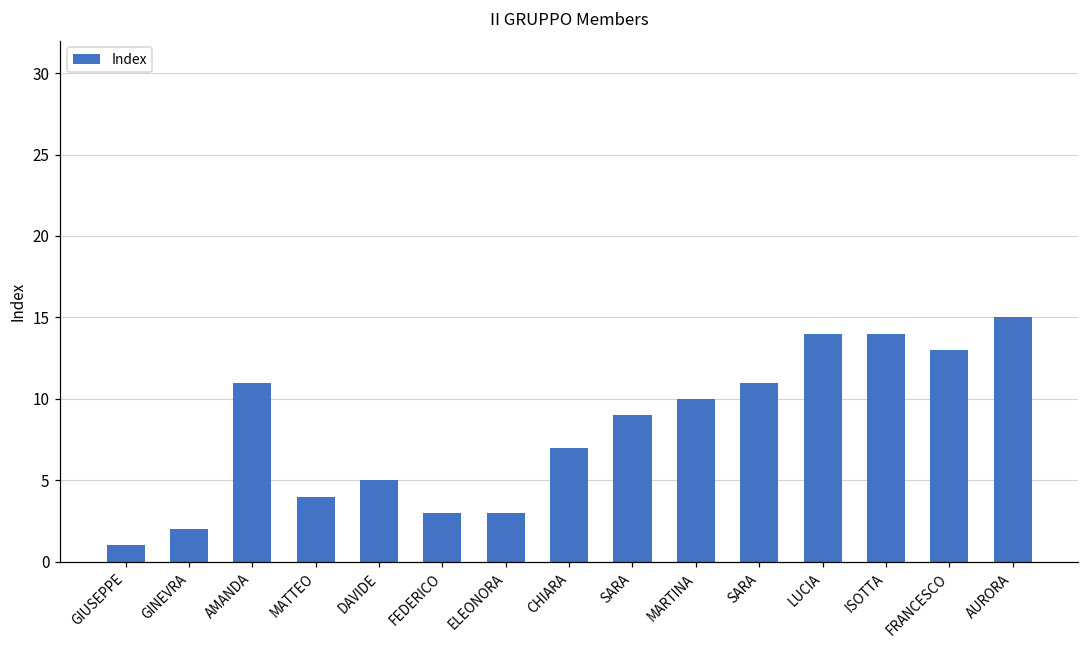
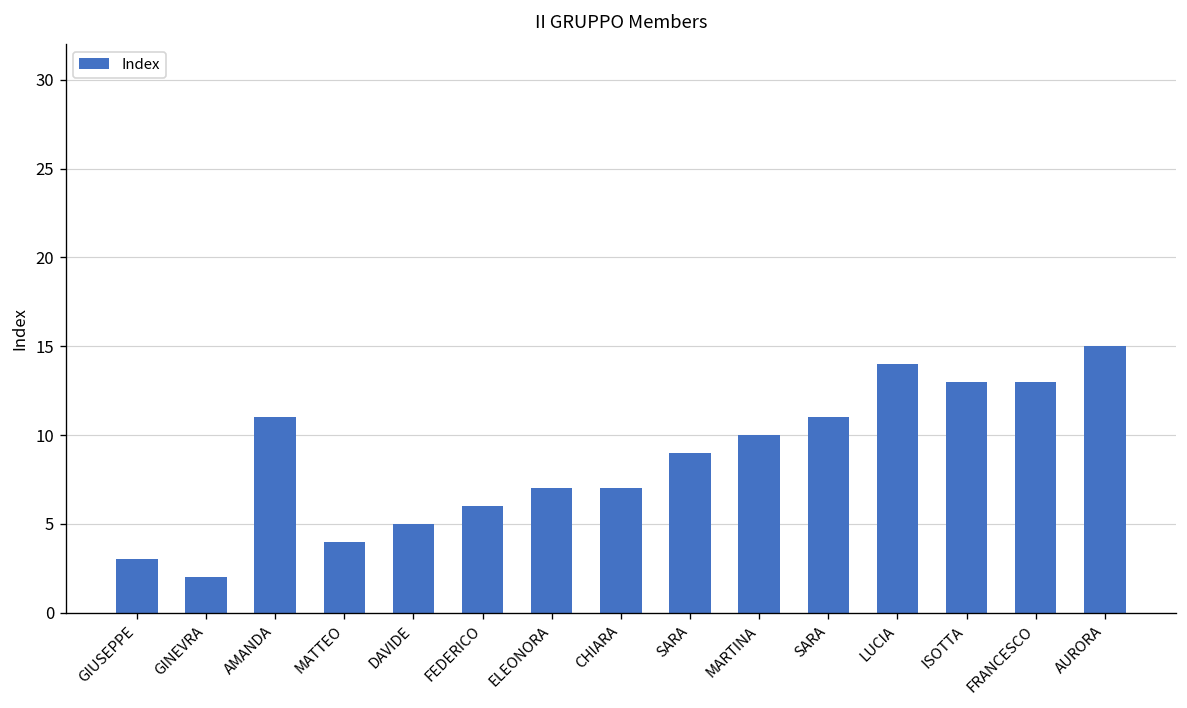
  {
-   "GIUSEPPE": 1,
+   "GIUSEPPE": 3,
    "GINEVRA": 2,
    "AMANDA": 11,
    "MATTEO": 4,
    "DAVIDE": 5,
-   "FEDERICO": 3,
-   "ELEONORA": 3,
+   "FEDERICO": 6,
+   "ELEONORA": 7,
    "CHIARA": 7,
    "MARTINA": 10,
    "LUCIA": 14,
-   "ISOTTA": 14,
+   "ISOTTA": 13,
    "FRANCESCO": 13,
    "AURORA": 15
  }
